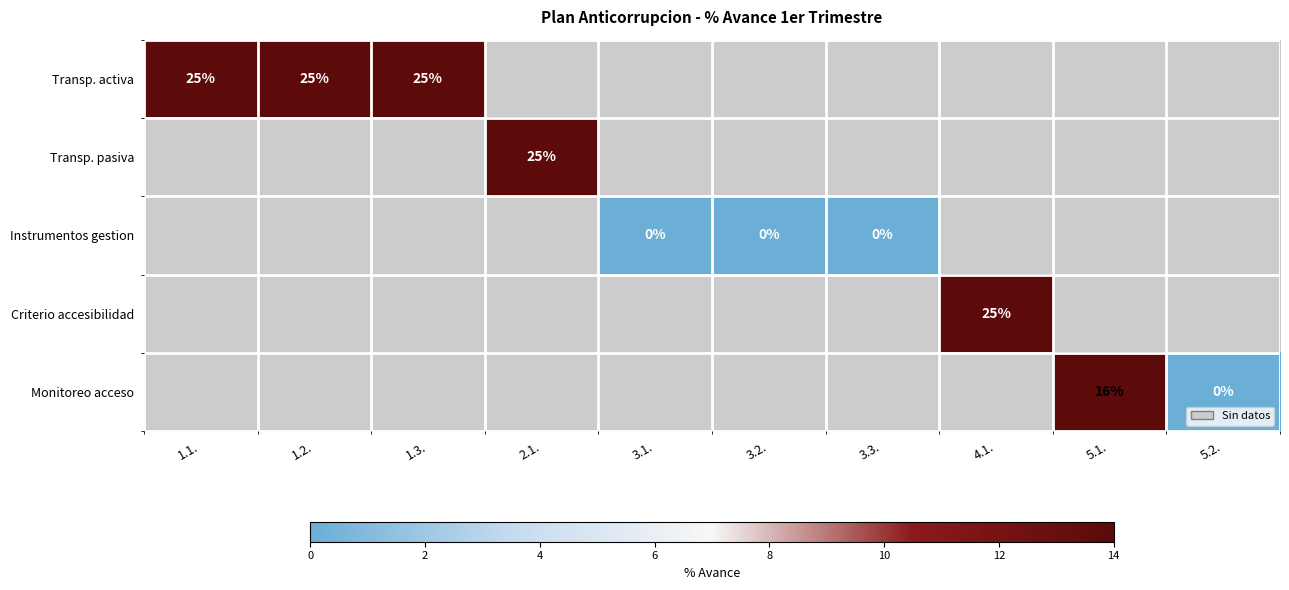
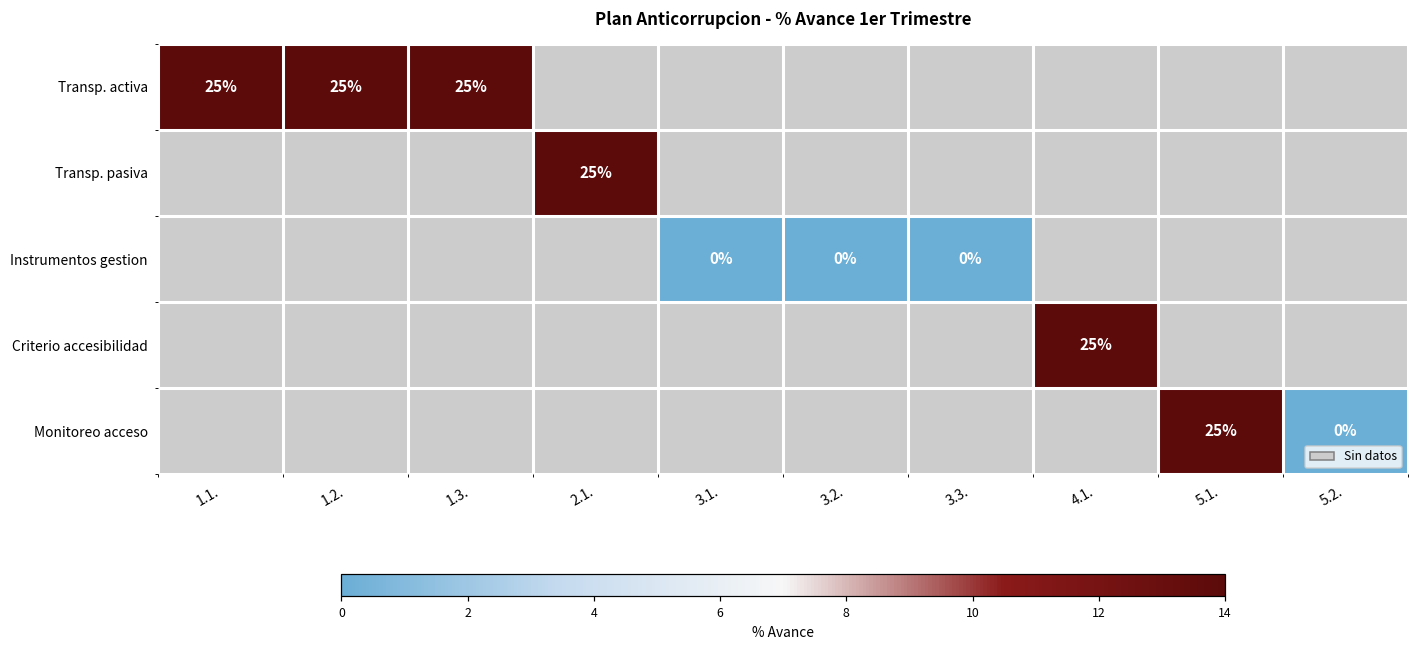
  {
    "Transp. activa": {
      "1.1.": "25%",
      "1.2.": "25%",
      "1.3.": "25%"
    },
    "Transp. pasiva": {
      "2.1.": "25%"
    },
    "Instrumentos gestion": {
      "3.1.": "0%",
      "3.2.": "0%",
      "3.3.": "0%"
    },
    "Criterio accesibilidad": {
      "4.1.": "25%"
    },
    "Monitoreo acceso": {
-     "5.1.": "16%",
+     "5.1.": "25%",
      "5.2.": "0%"
    }
  }
